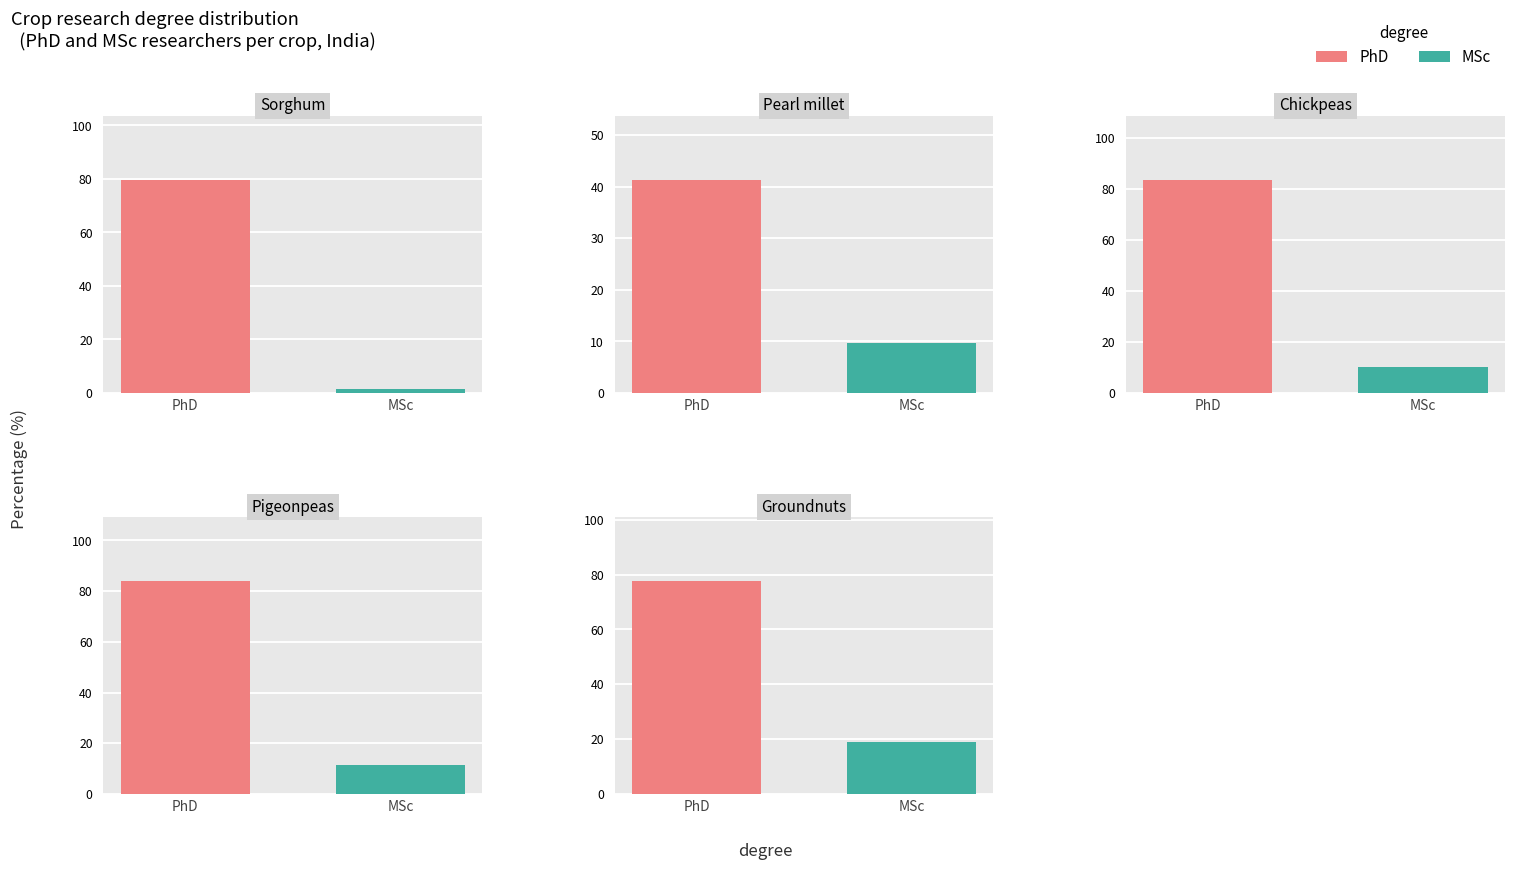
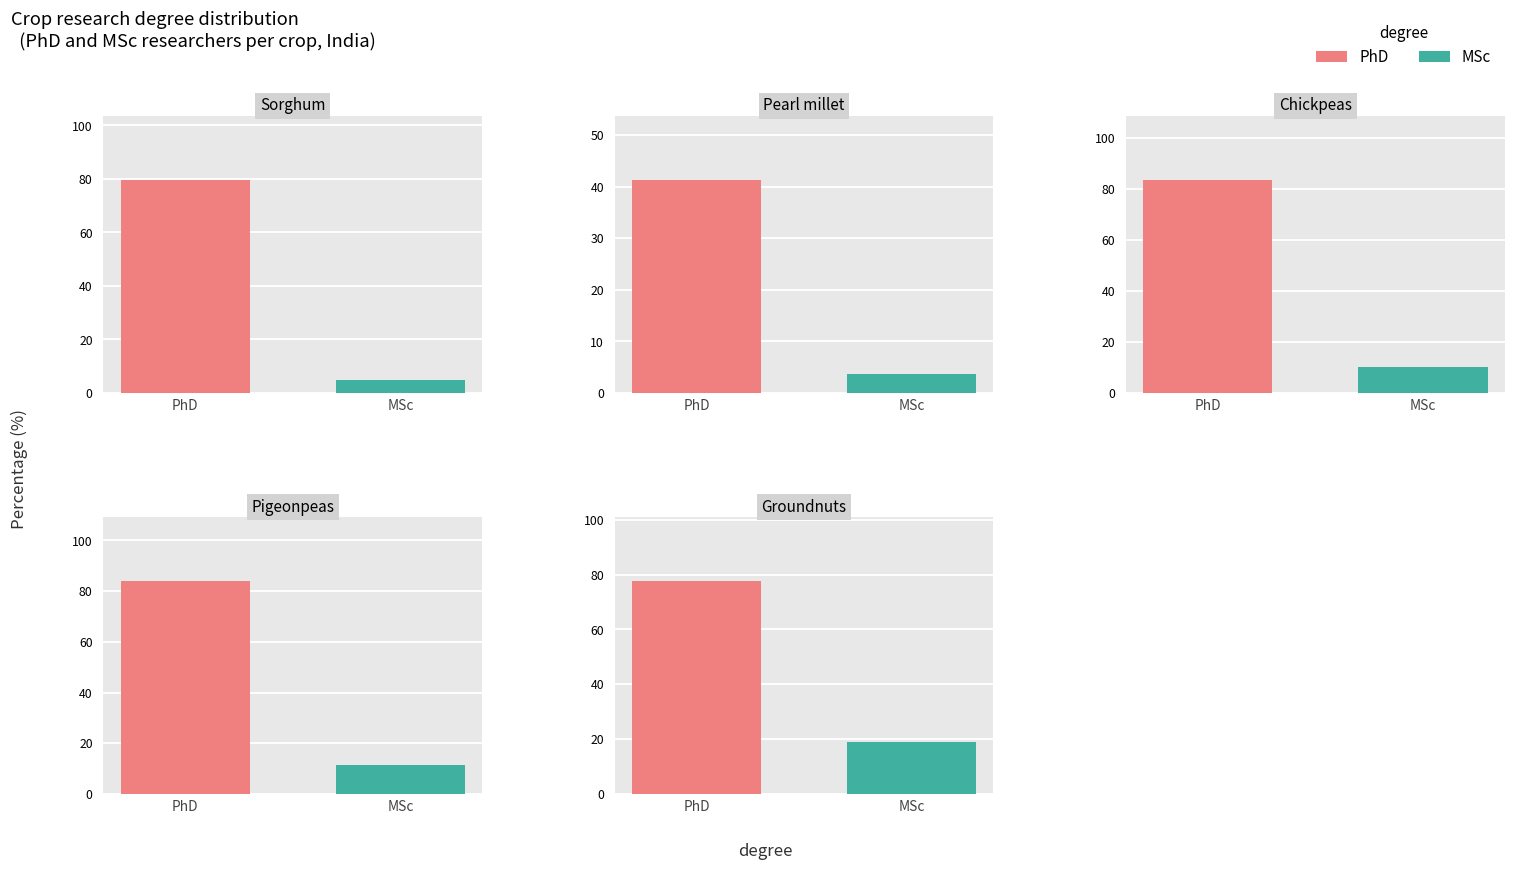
  {
    "Sorghum": {
      "PhD": 80,
-     "MSc": 2
+     "MSc": 5
    },
    "Pearl millet": {
      "PhD": 41,
-     "MSc": 10
+     "MSc": 4
    },
    "Chickpeas": {
      "PhD": 83,
      "MSc": 10
    },
    "Pigeonpeas": {
      "PhD": 84,
      "MSc": 12
    },
    "Groundnuts": {
      "PhD": 78,
      "MSc": 19
    }
  }
